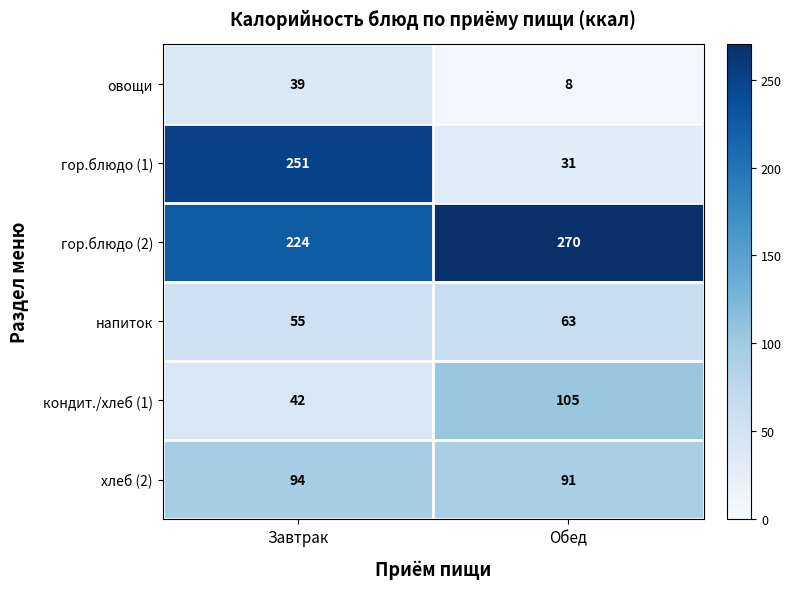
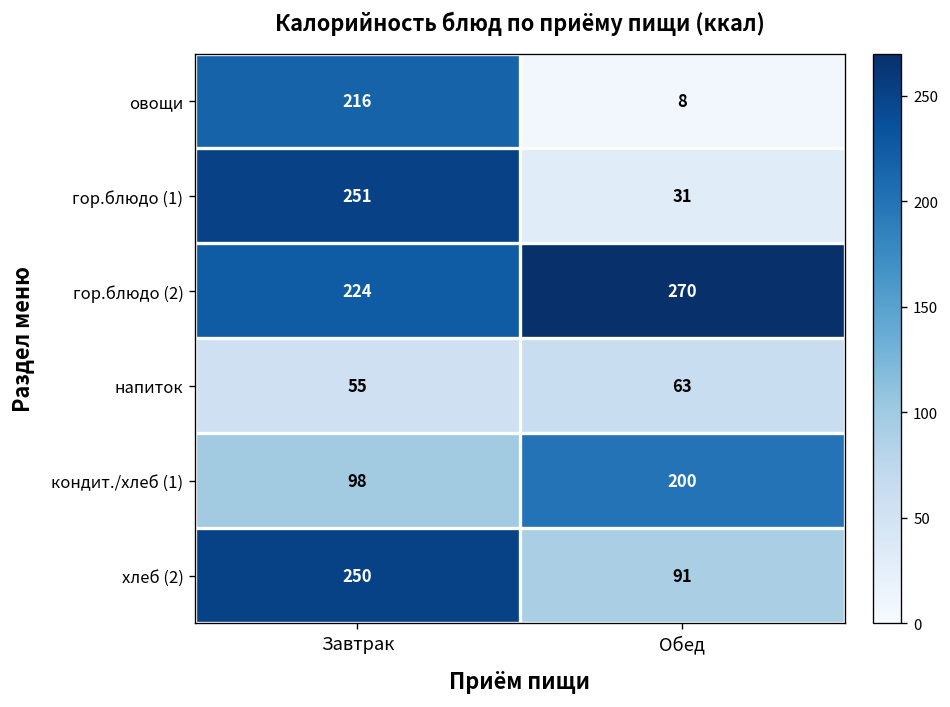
  {
    "овощи": {
-     "Завтрак": 39,
+     "Завтрак": 216,
      "Обед": 8
    },
    "гор.блюдо (1)": {
      "Завтрак": 251,
      "Обед": 31
    },
    "гор.блюдо (2)": {
      "Завтрак": 224,
      "Обед": 270
    },
    "напиток": {
      "Завтрак": 55,
      "Обед": 63
    },
    "кондит./хлеб (1)": {
-     "Завтрак": 42,
-     "Обед": 105
+     "Завтрак": 98,
+     "Обед": 200
    },
    "хлеб (2)": {
-     "Завтрак": 94,
+     "Завтрак": 250,
      "Обед": 91
    }
  }
